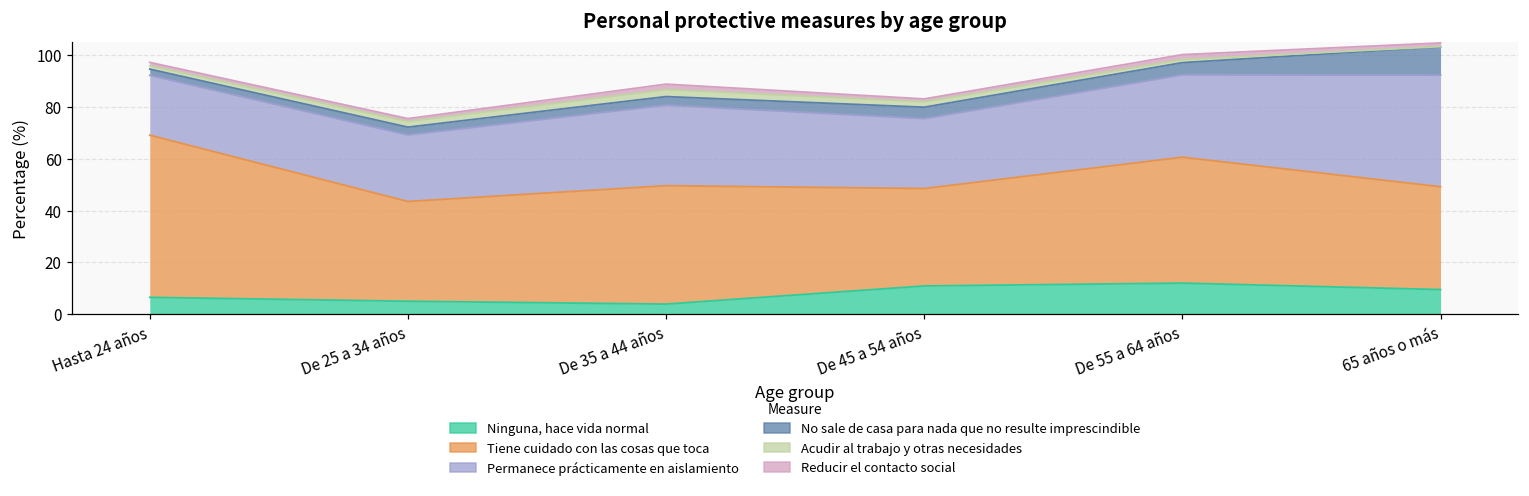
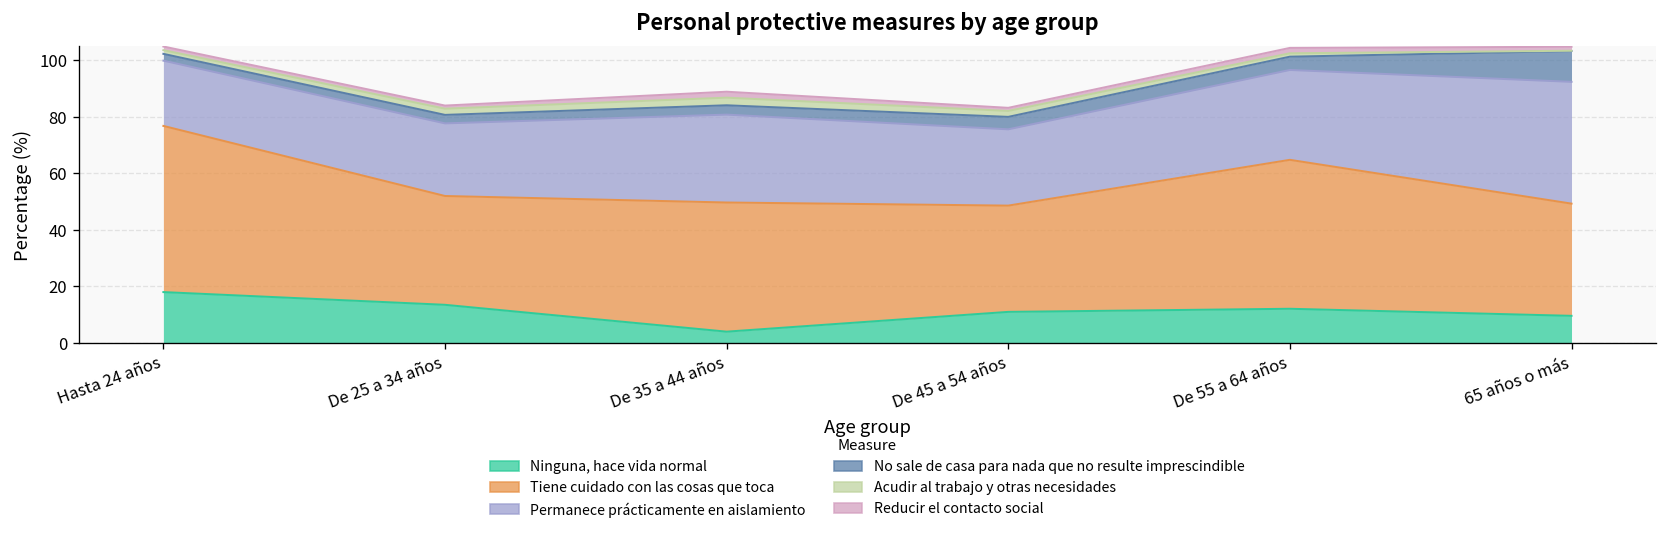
  {
    "Ninguna, hace vida normal": {
-     "Hasta 24 años": 7,
-     "De 25 a 34 años": 5,
+     "Hasta 24 años": 18,
+     "De 25 a 34 años": 13,
      "De 35 a 44 años": 4,
      "De 45 a 54 años": 11,
      "De 55 a 64 años": 12,
      "65 años o más": 10
    },
    "Tiene cuidado con las cosas que toca": {
-     "Hasta 24 años": 63,
+     "Hasta 24 años": 59,
      "De 25 a 34 años": 39,
      "De 35 a 44 años": 46,
      "De 45 a 54 años": 38,
-     "De 55 a 64 años": 49,
+     "De 55 a 64 años": 53,
      "65 años o más": 40
    },
    "No sale de casa para nada que no resulte imprescindible": {
      "Hasta 24 años": 2,
      "De 25 a 34 años": 3,
      "De 35 a 44 años": 3,
      "De 45 a 54 años": 4,
      "De 55 a 64 años": 5
    },
    "Acudir al trabajo y otras necesidades": {
      "Hasta 24 años": 1,
      "De 25 a 34 años": 2,
      "De 35 a 44 años": 3,
      "De 45 a 54 años": 2,
      "De 55 a 64 años": 1
    }
  }
